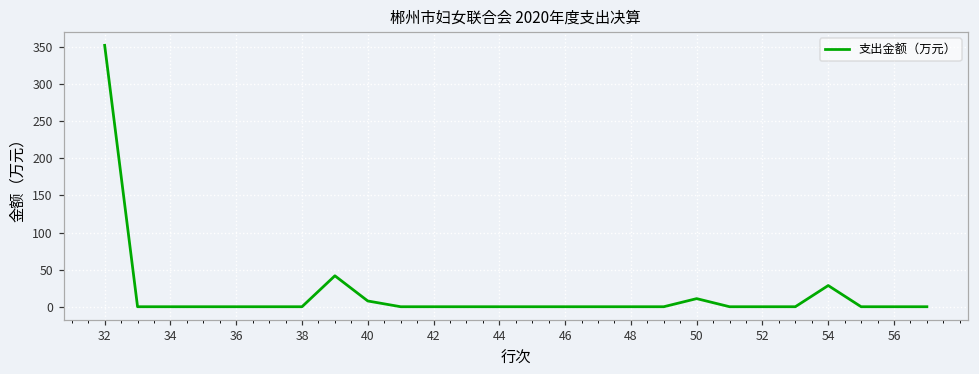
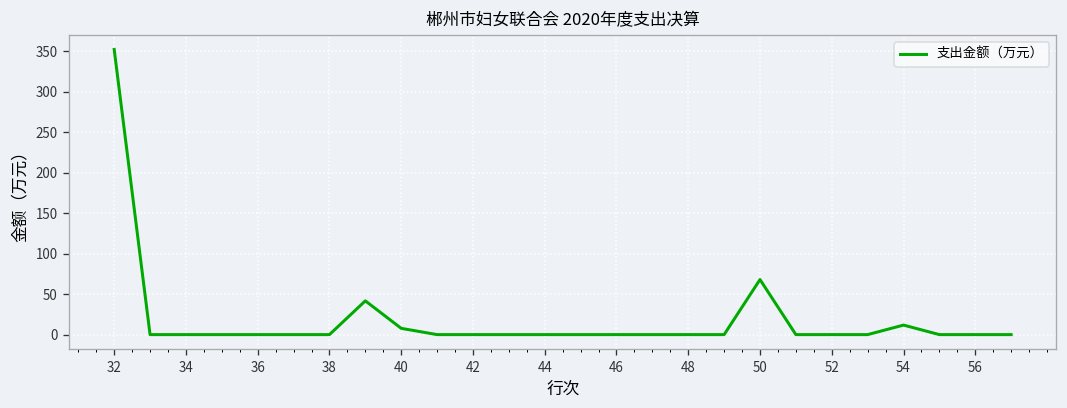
  {
    "32": 350,
    "34": 0,
    "36": 0,
    "38": 0,
    "40": 10,
    "42": 0,
    "44": 0,
    "46": 0,
    "48": 0,
-   "50": 10,
+   "50": 70,
    "52": 0,
-   "54": 30,
+   "54": 10,
    "56": 0
  }
